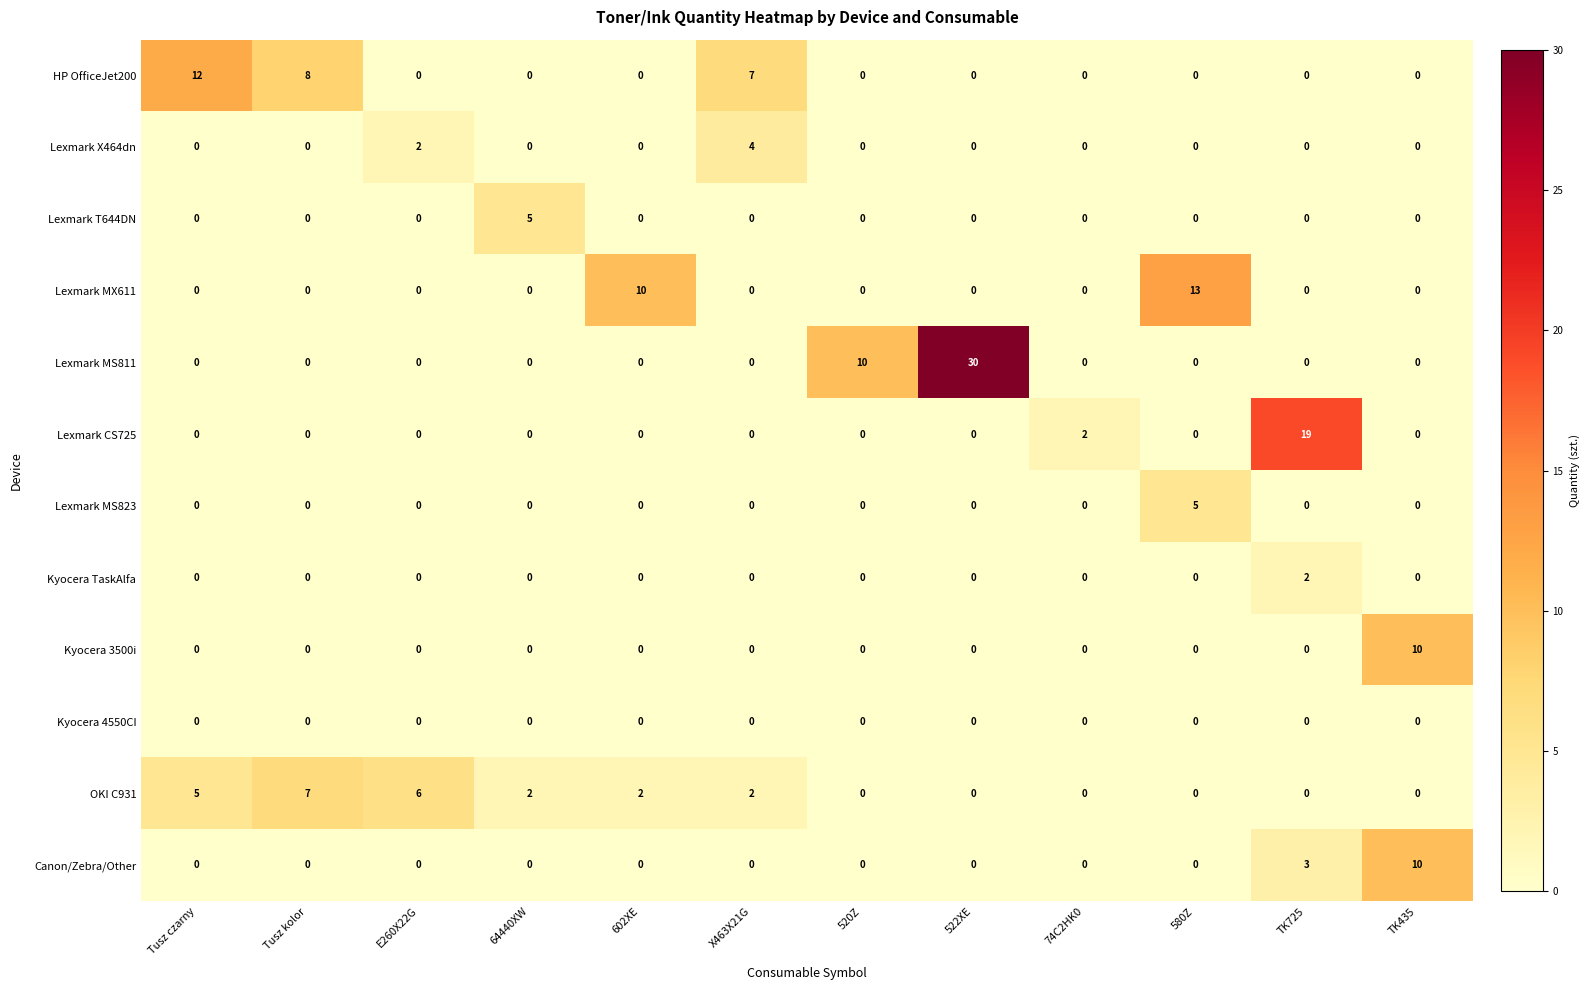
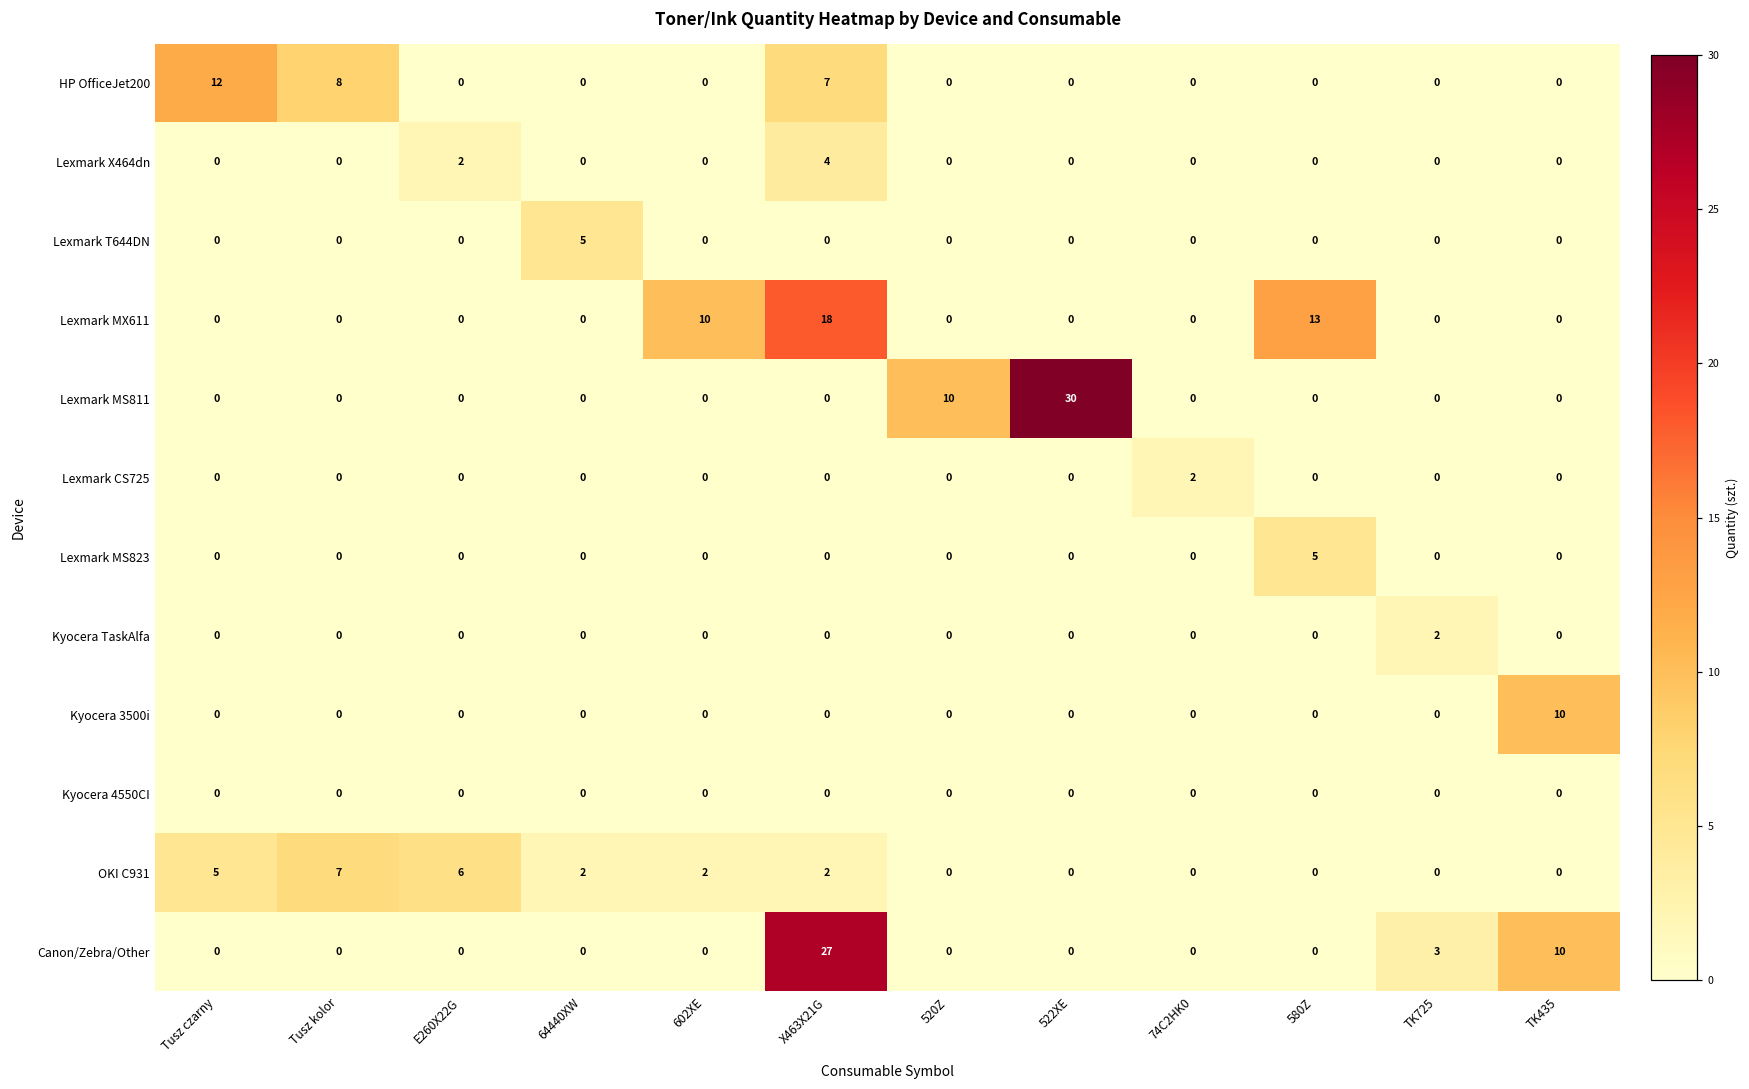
  {
    "HP OfficeJet200": {
      "Tusz czarny": 12,
      "Tusz kolor": 8,
      "E260X22G": 0,
      "64440XW": 0,
      "602XE": 0,
      "X463X21G": 7,
      "520Z": 0,
      "522XE": 0,
      "74C2HK0": 0,
      "580Z": 0,
      "TK725": 0,
      "TK435": 0
    },
    "Lexmark X464dn": {
      "Tusz czarny": 0,
      "Tusz kolor": 0,
      "E260X22G": 2,
      "64440XW": 0,
      "602XE": 0,
      "X463X21G": 4,
      "520Z": 0,
      "522XE": 0,
      "74C2HK0": 0,
      "580Z": 0,
      "TK725": 0,
      "TK435": 0
    },
    "Lexmark T644DN": {
      "Tusz czarny": 0,
      "Tusz kolor": 0,
      "E260X22G": 0,
      "64440XW": 5,
      "602XE": 0,
      "X463X21G": 0,
      "520Z": 0,
      "522XE": 0,
      "74C2HK0": 0,
      "580Z": 0,
      "TK725": 0,
      "TK435": 0
    },
    "Lexmark MX611": {
      "Tusz czarny": 0,
      "Tusz kolor": 0,
      "E260X22G": 0,
      "64440XW": 0,
      "602XE": 10,
-     "X463X21G": 0,
+     "X463X21G": 18,
      "520Z": 0,
      "522XE": 0,
      "74C2HK0": 0,
      "580Z": 13,
      "TK725": 0,
      "TK435": 0
    },
    "Lexmark MS811": {
      "Tusz czarny": 0,
      "Tusz kolor": 0,
      "E260X22G": 0,
      "64440XW": 0,
      "602XE": 0,
      "X463X21G": 0,
      "520Z": 10,
      "522XE": 30,
      "74C2HK0": 0,
      "580Z": 0,
      "TK725": 0,
      "TK435": 0
    },
    "Lexmark CS725": {
      "Tusz czarny": 0,
      "Tusz kolor": 0,
      "E260X22G": 0,
      "64440XW": 0,
      "602XE": 0,
      "X463X21G": 0,
      "520Z": 0,
      "522XE": 0,
      "74C2HK0": 2,
      "580Z": 0,
-     "TK725": 19,
+     "TK725": 0,
      "TK435": 0
    },
    "Lexmark MS823": {
      "Tusz czarny": 0,
      "Tusz kolor": 0,
      "E260X22G": 0,
      "64440XW": 0,
      "602XE": 0,
      "X463X21G": 0,
      "520Z": 0,
      "522XE": 0,
      "74C2HK0": 0,
      "580Z": 5,
      "TK725": 0,
      "TK435": 0
    },
    "Kyocera TaskAlfa": {
      "Tusz czarny": 0,
      "Tusz kolor": 0,
      "E260X22G": 0,
      "64440XW": 0,
      "602XE": 0,
      "X463X21G": 0,
      "520Z": 0,
      "522XE": 0,
      "74C2HK0": 0,
      "580Z": 0,
      "TK725": 2,
      "TK435": 0
    },
    "Kyocera 3500i": {
      "Tusz czarny": 0,
      "Tusz kolor": 0,
      "E260X22G": 0,
      "64440XW": 0,
      "602XE": 0,
      "X463X21G": 0,
      "520Z": 0,
      "522XE": 0,
      "74C2HK0": 0,
      "580Z": 0,
      "TK725": 0,
      "TK435": 10
    },
    "Kyocera 4550CI": {
      "Tusz czarny": 0,
      "Tusz kolor": 0,
      "E260X22G": 0,
      "64440XW": 0,
      "602XE": 0,
      "X463X21G": 0,
      "520Z": 0,
      "522XE": 0,
      "74C2HK0": 0,
      "580Z": 0,
      "TK725": 0,
      "TK435": 0
    },
    "OKI C931": {
      "Tusz czarny": 5,
      "Tusz kolor": 7,
      "E260X22G": 6,
      "64440XW": 2,
      "602XE": 2,
      "X463X21G": 2,
      "520Z": 0,
      "522XE": 0,
      "74C2HK0": 0,
      "580Z": 0,
      "TK725": 0,
      "TK435": 0
    },
    "Canon/Zebra/Other": {
      "Tusz czarny": 0,
      "Tusz kolor": 0,
      "E260X22G": 0,
      "64440XW": 0,
      "602XE": 0,
-     "X463X21G": 0,
+     "X463X21G": 27,
      "520Z": 0,
      "522XE": 0,
      "74C2HK0": 0,
      "580Z": 0,
      "TK725": 3,
      "TK435": 10
    }
  }
